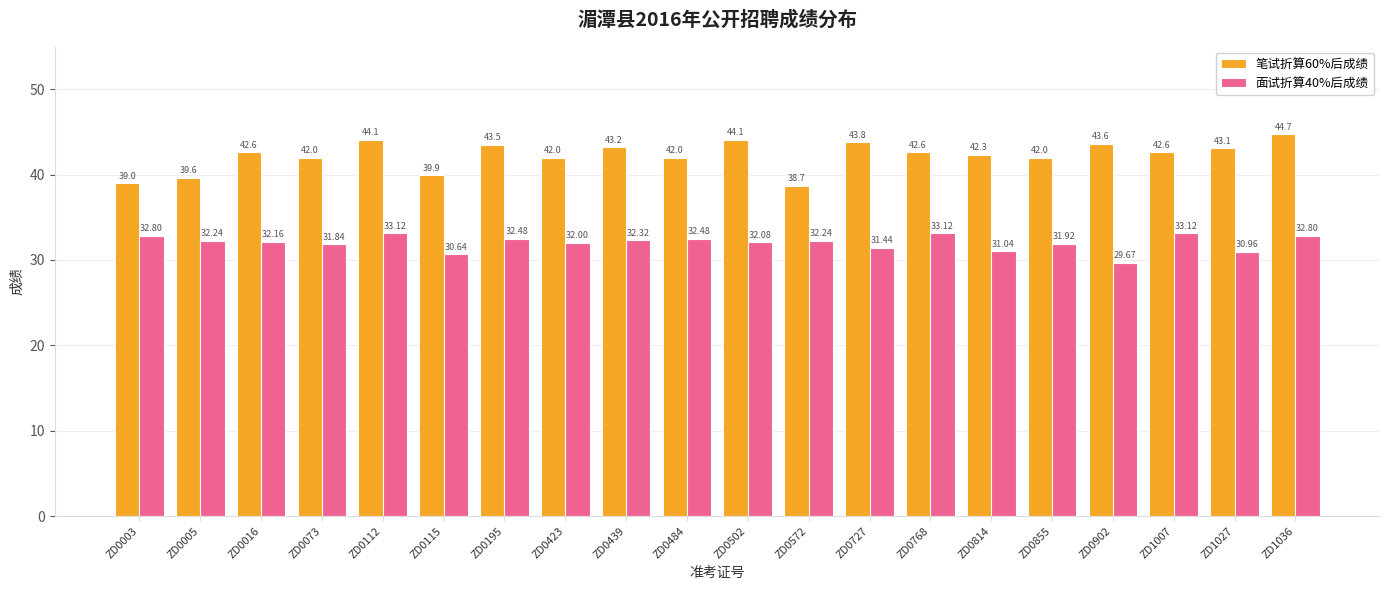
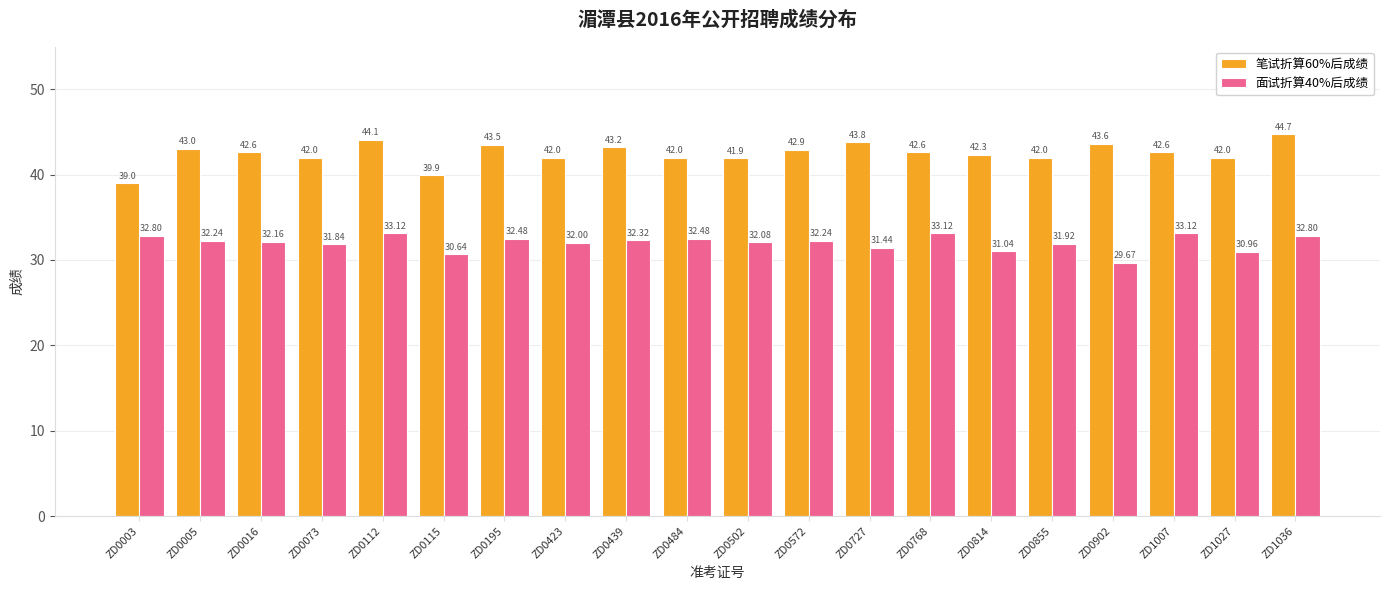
  {
    "笔试折算60%后成绩": {
      "ZD0003": 39.0,
-     "ZD0005": 39.6,
+     "ZD0005": 43.0,
      "ZD0016": 42.6,
      "ZD0073": 42.0,
      "ZD0112": 44.1,
      "ZD0115": 39.9,
      "ZD0195": 43.5,
      "ZD0423": 42.0,
      "ZD0439": 43.2,
      "ZD0484": 42.0,
-     "ZD0502": 44.1,
-     "ZD0572": 38.7,
+     "ZD0502": 41.9,
+     "ZD0572": 42.9,
      "ZD0727": 43.8,
      "ZD0768": 42.6,
      "ZD0814": 42.3,
      "ZD0855": 42.0,
      "ZD0902": 43.6,
      "ZD1007": 42.6,
-     "ZD1027": 43.1,
+     "ZD1027": 42.0,
      "ZD1036": 44.7
    },
    "面试折算40%后成绩": {
      "ZD0003": 32.80,
      "ZD0005": 32.24,
      "ZD0016": 32.16,
      "ZD0073": 31.84,
      "ZD0112": 33.12,
      "ZD0115": 30.64,
      "ZD0195": 32.48,
      "ZD0423": 32.00,
      "ZD0439": 32.32,
      "ZD0484": 32.48,
      "ZD0502": 32.08,
      "ZD0572": 32.24,
      "ZD0727": 31.44,
      "ZD0768": 33.12,
      "ZD0814": 31.04,
      "ZD0855": 31.92,
      "ZD0902": 29.67,
      "ZD1007": 33.12,
      "ZD1027": 30.96,
      "ZD1036": 32.80
    }
  }
